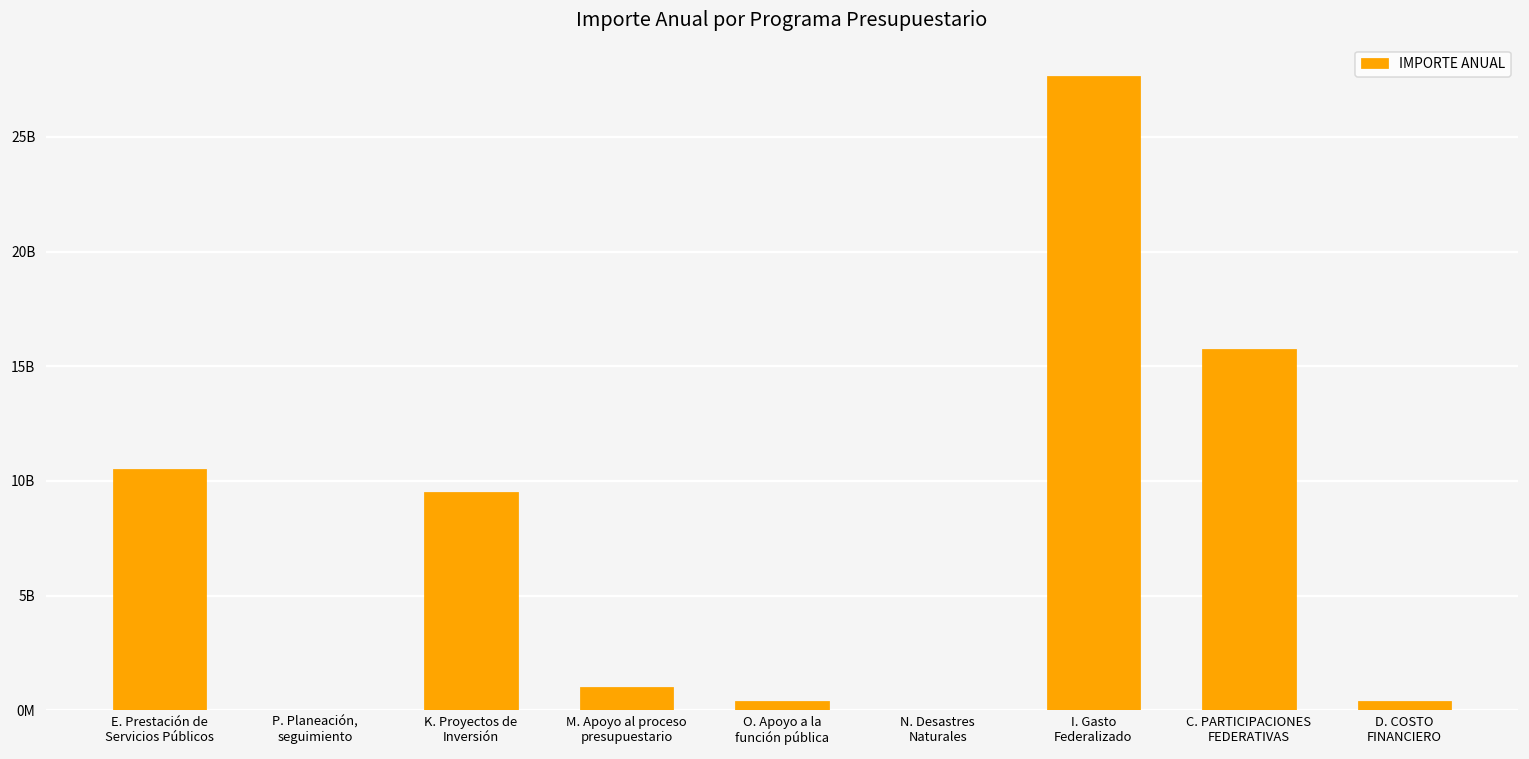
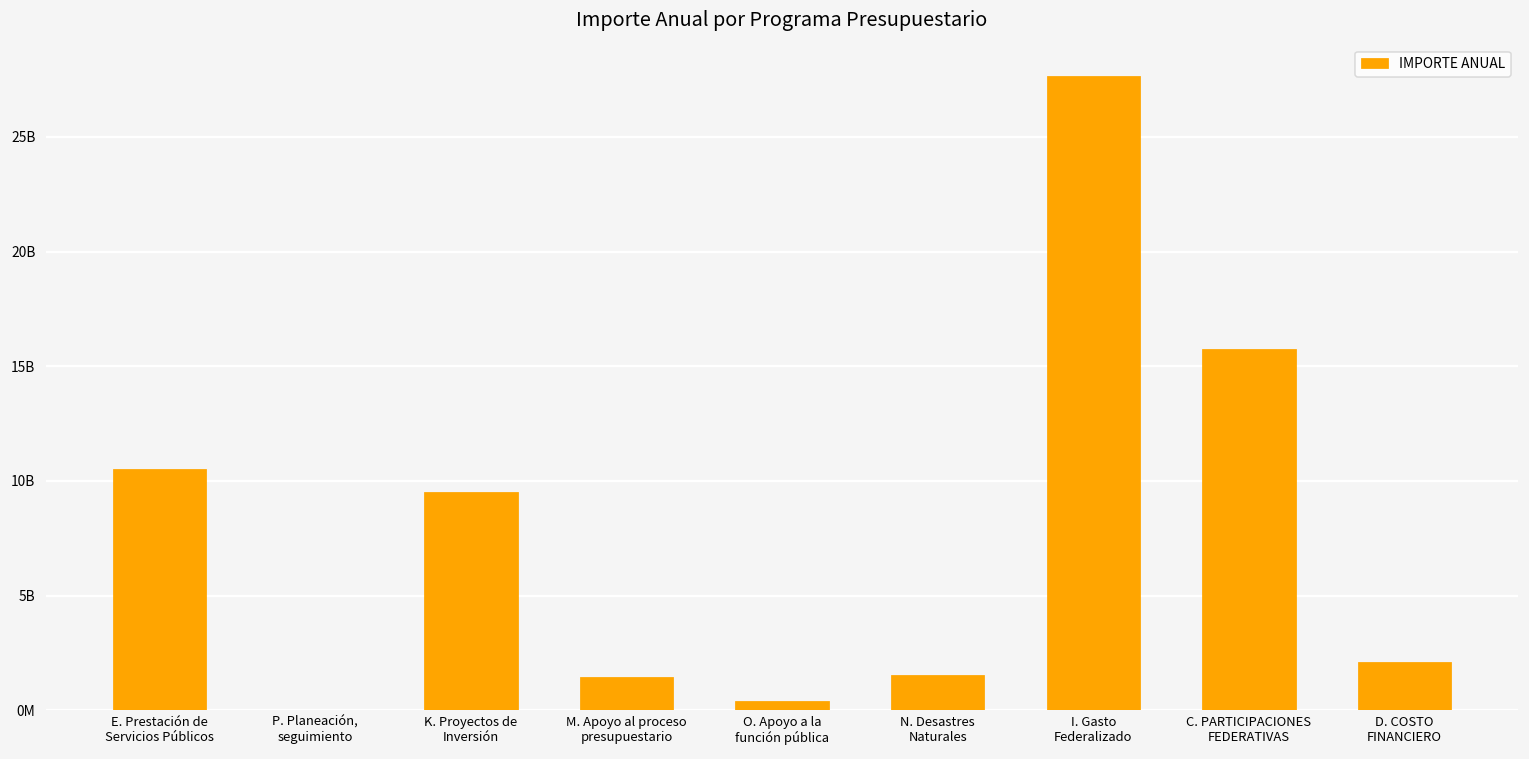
  {
    "E. Prestación de Servicios Públicos": 10500000000,
    "K. Proyectos de Inversión": 9500000000,
-   "M. Apoyo al proceso presupuestario": 1000000000,
+   "M. Apoyo al proceso presupuestario": 1500000000,
    "O. Apoyo a la función pública": 400000000,
-   "N. Desastres Naturales": 0,
+   "N. Desastres Naturales": 1600000000,
    "I. Gasto Federalizado": 27600000000,
    "C. PARTICIPACIONES FEDERATIVAS": 15700000000,
-   "D. COSTO FINANCIERO": 400000000
+   "D. COSTO FINANCIERO": 2100000000
  }
